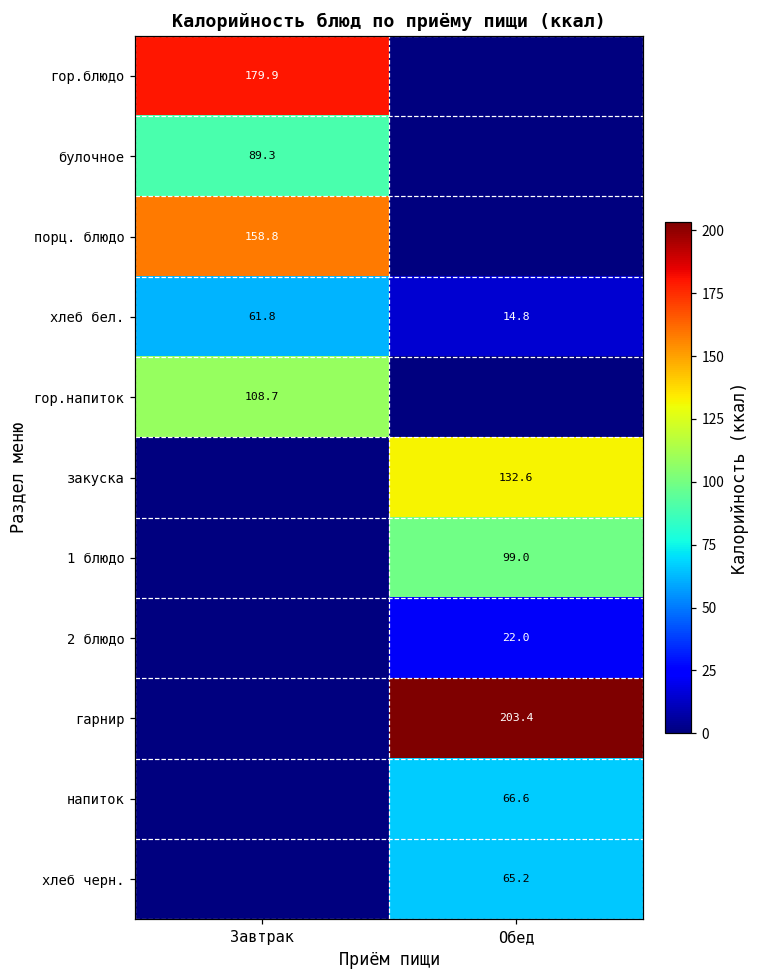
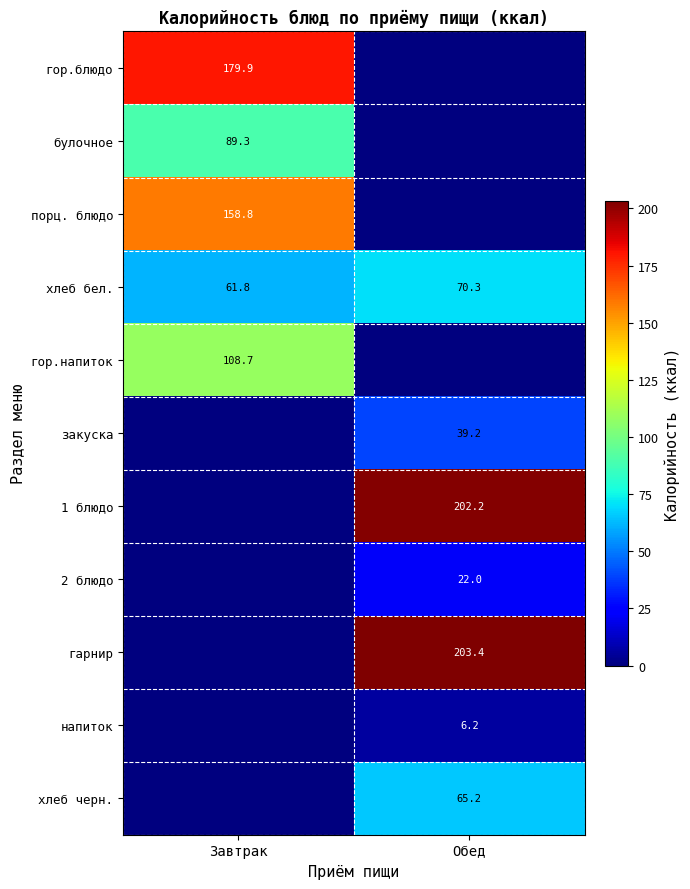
  {
    "гор.блюдо": {
      "Завтрак": 179.9
    },
    "булочное": {
      "Завтрак": 89.3
    },
    "порц. блюдо": {
      "Завтрак": 158.8
    },
    "хлеб бел.": {
      "Завтрак": 61.8,
-     "Обед": 14.8
+     "Обед": 70.3
    },
    "гор.напиток": {
      "Завтрак": 108.7
    },
    "закуска": {
-     "Обед": 132.6
+     "Обед": 39.2
    },
    "1 блюдо": {
-     "Обед": 99.0
+     "Обед": 202.2
    },
    "2 блюдо": {
      "Обед": 22.0
    },
    "гарнир": {
      "Обед": 203.4
    },
    "напиток": {
-     "Обед": 66.6
+     "Обед": 6.2
    },
    "хлеб черн.": {
      "Обед": 65.2
    }
  }
